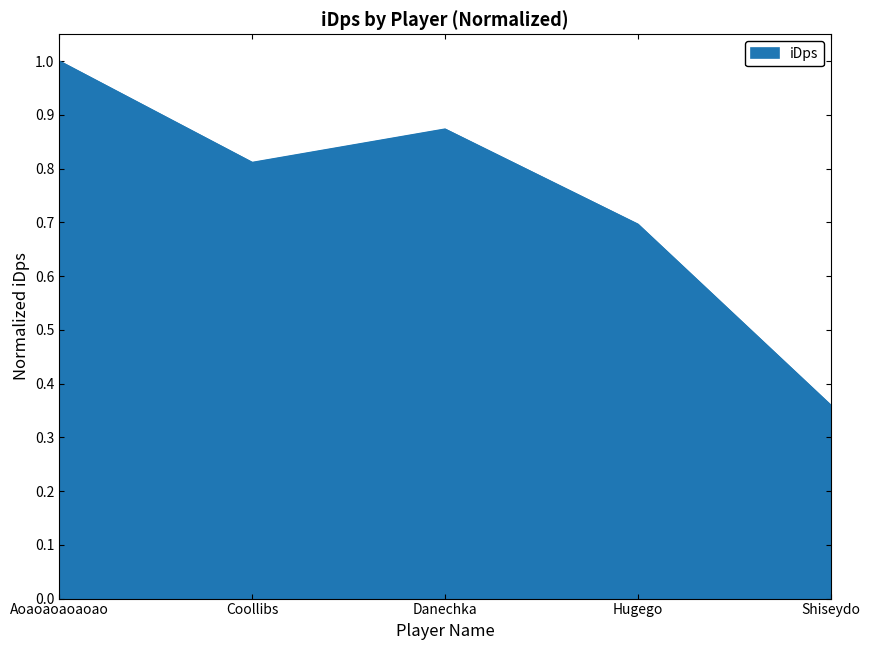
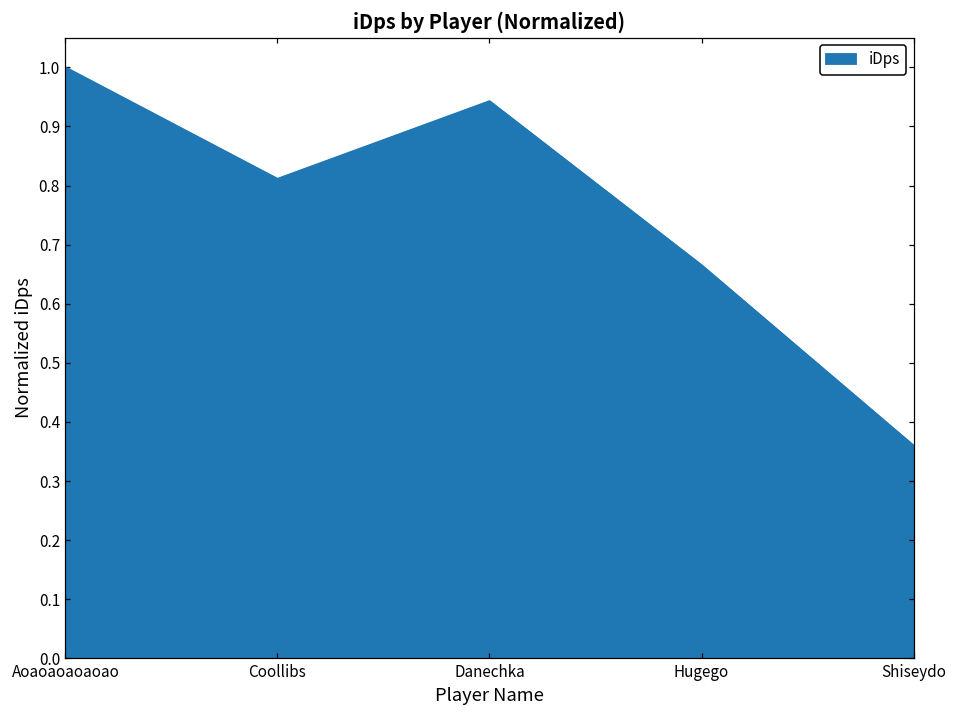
  {
    "Aoaoaoaoaoao": 1.00,
    "Coollibs": 0.81,
-   "Danechka": 0.87,
-   "Hugego": 0.70,
+   "Danechka": 0.94,
+   "Hugego": 0.67,
    "Shiseydo": 0.36
  }
